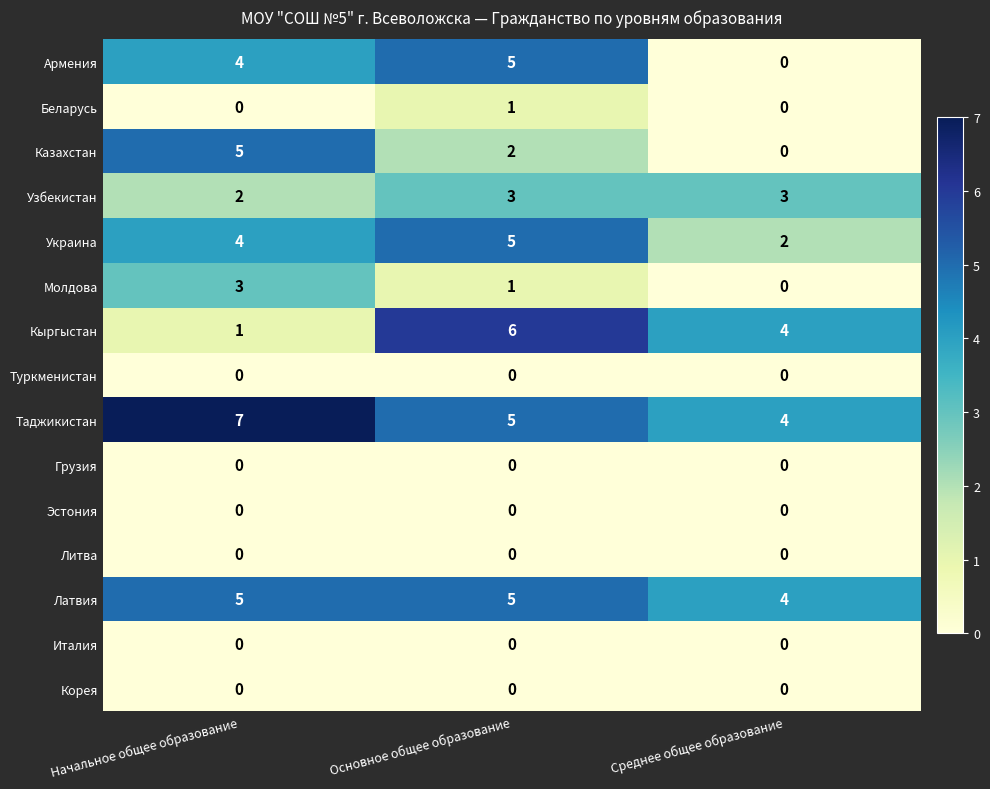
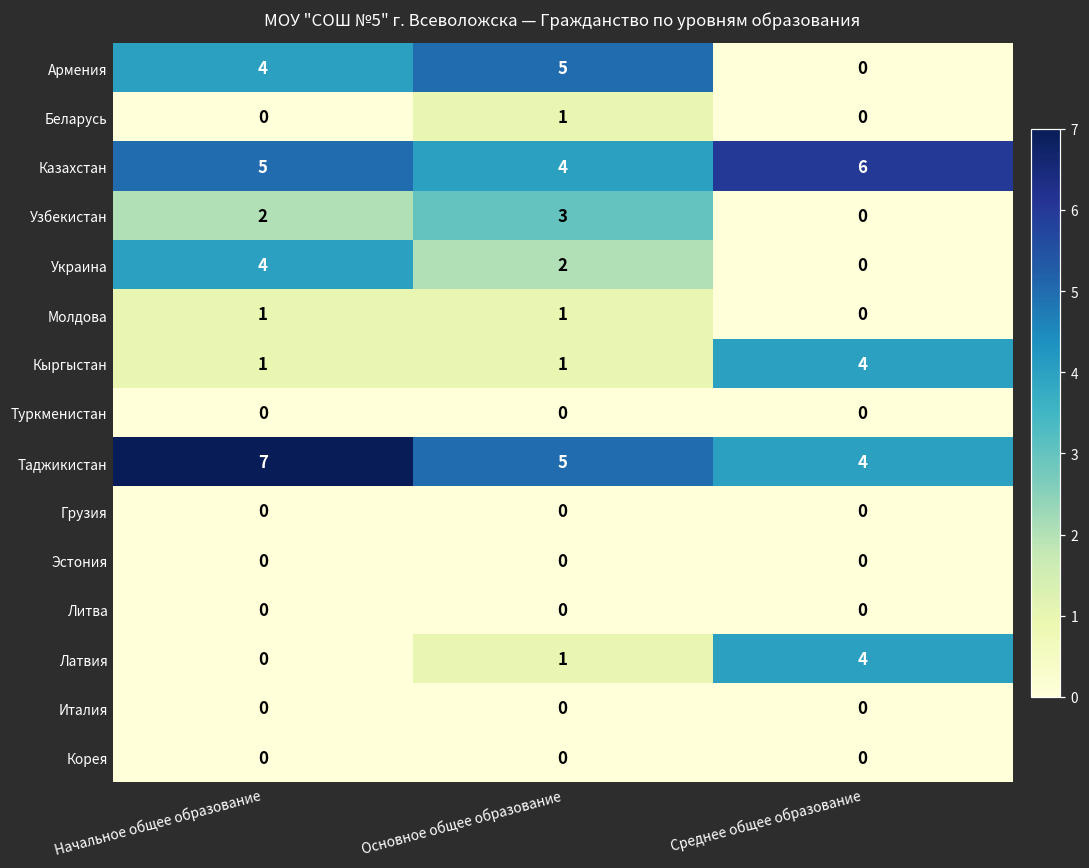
  {
    "Армения": {
      "Начальное общее образование": 4,
      "Основное общее образование": 5,
      "Среднее общее образование": 0
    },
    "Беларусь": {
      "Начальное общее образование": 0,
      "Основное общее образование": 1,
      "Среднее общее образование": 0
    },
    "Казахстан": {
      "Начальное общее образование": 5,
-     "Основное общее образование": 2,
-     "Среднее общее образование": 0
+     "Основное общее образование": 4,
+     "Среднее общее образование": 6
    },
    "Узбекистан": {
      "Начальное общее образование": 2,
      "Основное общее образование": 3,
-     "Среднее общее образование": 3
+     "Среднее общее образование": 0
    },
    "Украина": {
      "Начальное общее образование": 4,
-     "Основное общее образование": 5,
-     "Среднее общее образование": 2
+     "Основное общее образование": 2,
+     "Среднее общее образование": 0
    },
    "Молдова": {
-     "Начальное общее образование": 3,
+     "Начальное общее образование": 1,
      "Основное общее образование": 1,
      "Среднее общее образование": 0
    },
    "Кыргыстан": {
      "Начальное общее образование": 1,
-     "Основное общее образование": 6,
+     "Основное общее образование": 1,
      "Среднее общее образование": 4
    },
    "Туркменистан": {
      "Начальное общее образование": 0,
      "Основное общее образование": 0,
      "Среднее общее образование": 0
    },
    "Таджикистан": {
      "Начальное общее образование": 7,
      "Основное общее образование": 5,
      "Среднее общее образование": 4
    },
    "Грузия": {
      "Начальное общее образование": 0,
      "Основное общее образование": 0,
      "Среднее общее образование": 0
    },
    "Эстония": {
      "Начальное общее образование": 0,
      "Основное общее образование": 0,
      "Среднее общее образование": 0
    },
    "Литва": {
      "Начальное общее образование": 0,
      "Основное общее образование": 0,
      "Среднее общее образование": 0
    },
    "Латвия": {
-     "Начальное общее образование": 5,
-     "Основное общее образование": 5,
+     "Начальное общее образование": 0,
+     "Основное общее образование": 1,
      "Среднее общее образование": 4
    },
    "Италия": {
      "Начальное общее образование": 0,
      "Основное общее образование": 0,
      "Среднее общее образование": 0
    },
    "Корея": {
      "Начальное общее образование": 0,
      "Основное общее образование": 0,
      "Среднее общее образование": 0
    }
  }
